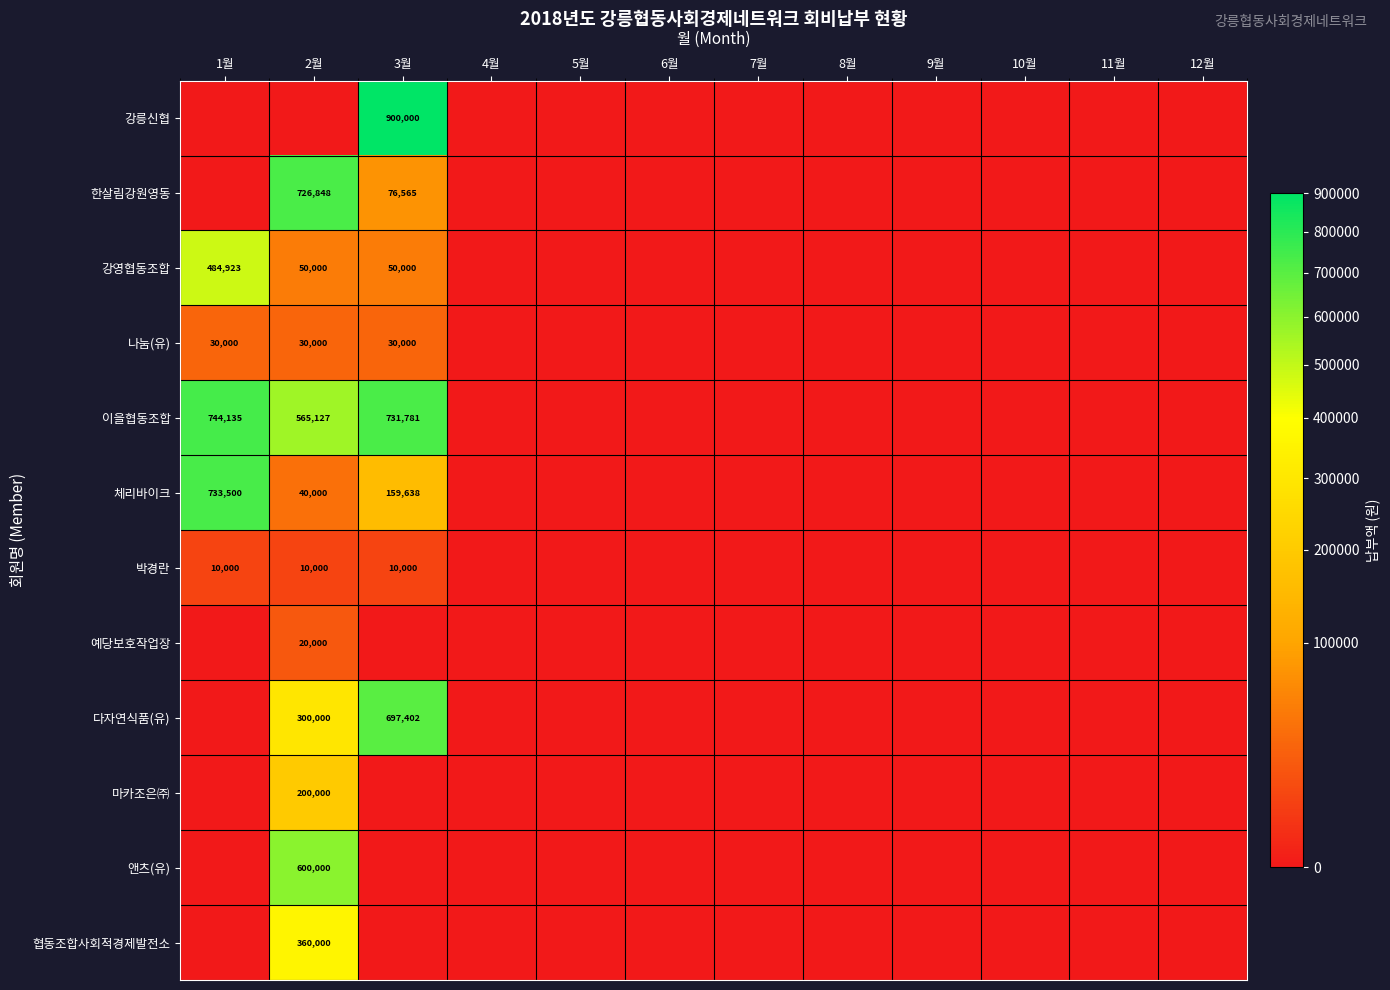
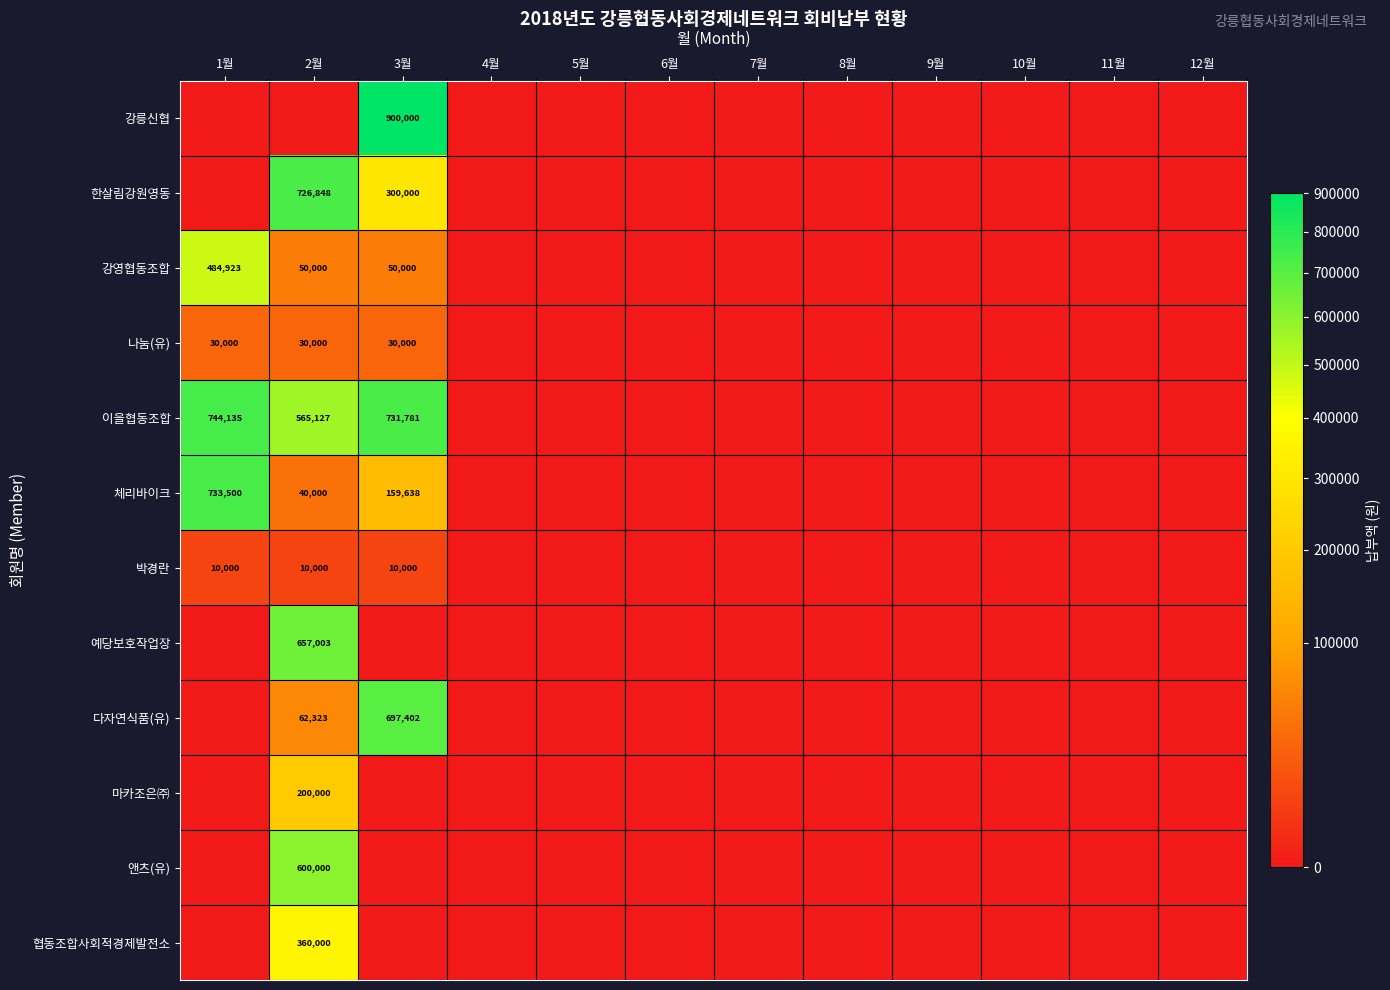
  {
    "강릉신협": {
      "3월": "900,000"
    },
    "한살림강원영동": {
      "2월": "726,848",
-     "3월": "76,565"
+     "3월": "300,000"
    },
    "강영협동조합": {
      "1월": "484,923",
      "2월": "50,000",
      "3월": "50,000"
    },
    "나눔(유)": {
      "1월": "30,000",
      "2월": "30,000",
      "3월": "30,000"
    },
    "이을협동조합": {
      "1월": "744,135",
      "2월": "565,127",
      "3월": "731,781"
    },
    "체리바이크": {
      "1월": "733,500",
      "2월": "40,000",
      "3월": "159,638"
    },
    "박경란": {
      "1월": "10,000",
      "2월": "10,000",
      "3월": "10,000"
    },
    "예당보호작업장": {
-     "2월": "20,000"
+     "2월": "657,003"
    },
    "다자연식품(유)": {
-     "2월": "300,000",
+     "2월": "62,323",
      "3월": "697,402"
    },
    "마카조은㈜": {
      "2월": "200,000"
    },
    "앤츠(유)": {
      "2월": "600,000"
    },
    "협동조합사회적경제발전소": {
      "2월": "360,000"
    }
  }
